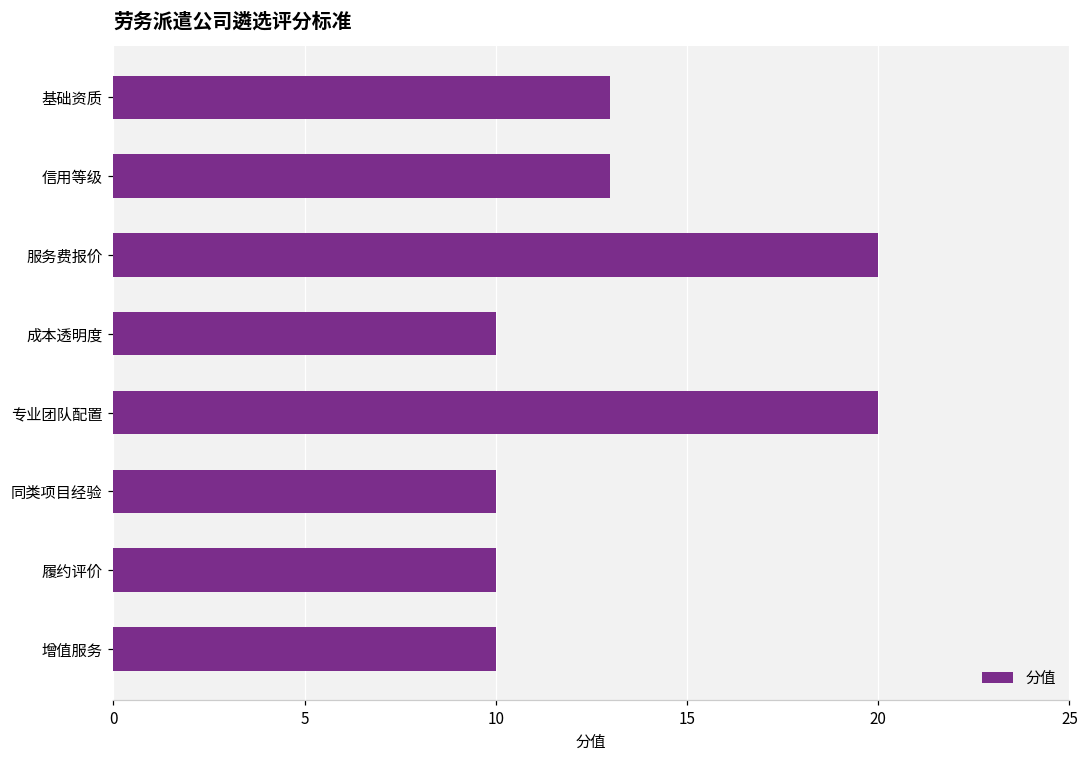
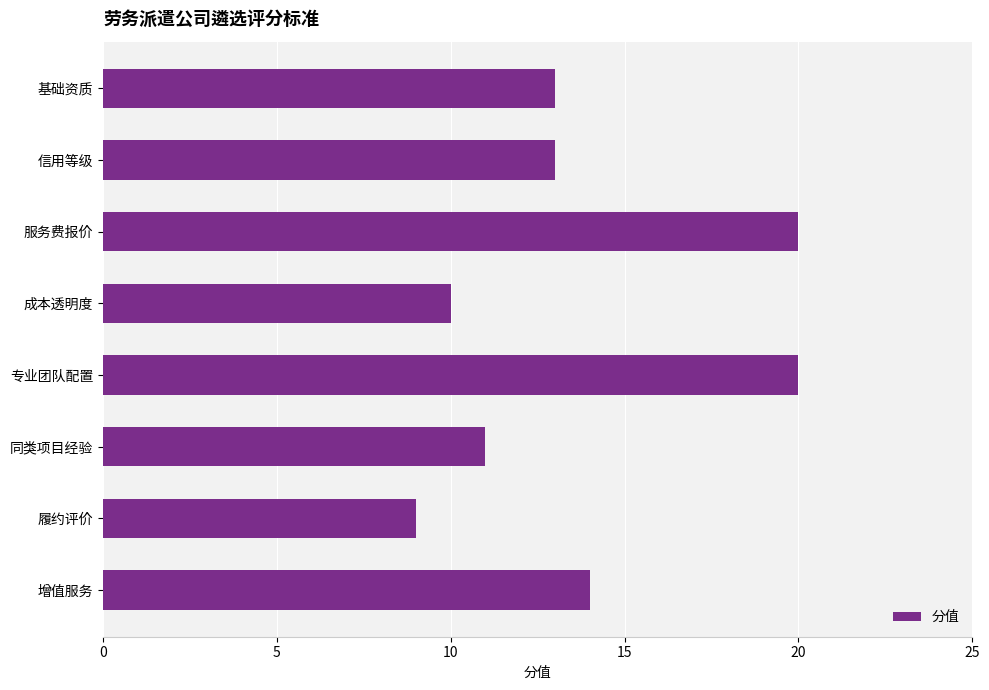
  {
    "基础资质": 13,
    "信用等级": 13,
    "服务费报价": 20,
    "成本透明度": 10,
    "专业团队配置": 20,
-   "同类项目经验": 10,
-   "履约评价": 10,
-   "增值服务": 10
+   "同类项目经验": 11,
+   "履约评价": 9,
+   "增值服务": 14
  }
